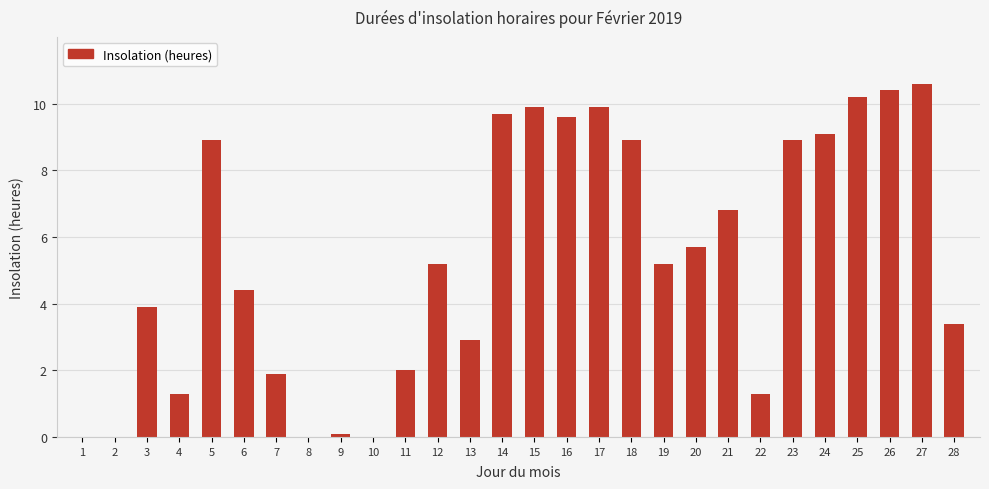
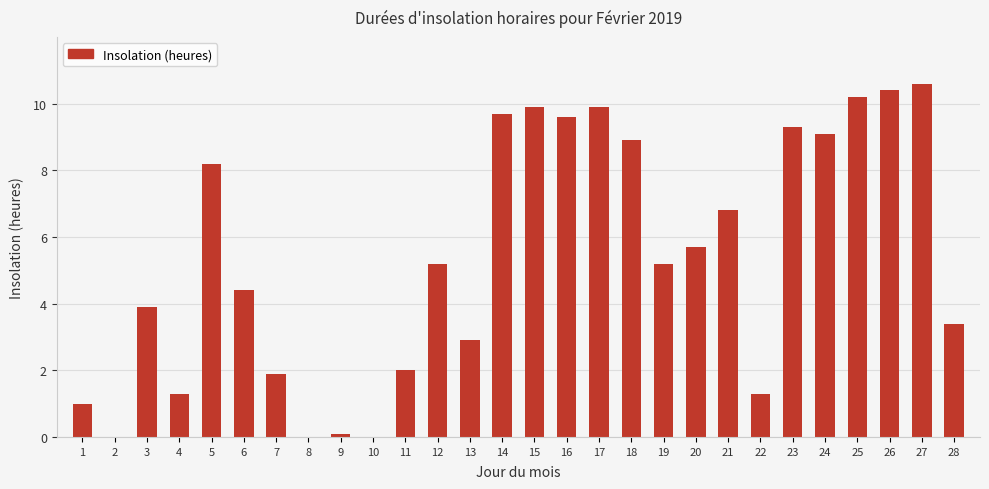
  {
-   "1": 0,
+   "1": 1,
    "2": 0.0,
    "3": 3.9,
    "4": 1.3,
-   "5": 8.9,
+   "5": 8.2,
    "6": 4.4,
    "7": 1.9,
    "8": 0.0,
    "9": 0.1,
    "10": 0.0,
    "11": 2.0,
    "12": 5.2,
    "13": 2.9,
    "14": 9.7,
    "15": 9.9,
    "16": 9.6,
    "17": 9.9,
    "18": 8.9,
    "19": 5.2,
    "20": 5.7,
    "21": 6.8,
    "22": 1.3,
-   "23": 8.9,
+   "23": 9.3,
    "24": 9.1,
    "25": 10.2,
    "26": 10.4,
    "27": 10.6,
    "28": 3.4
  }
